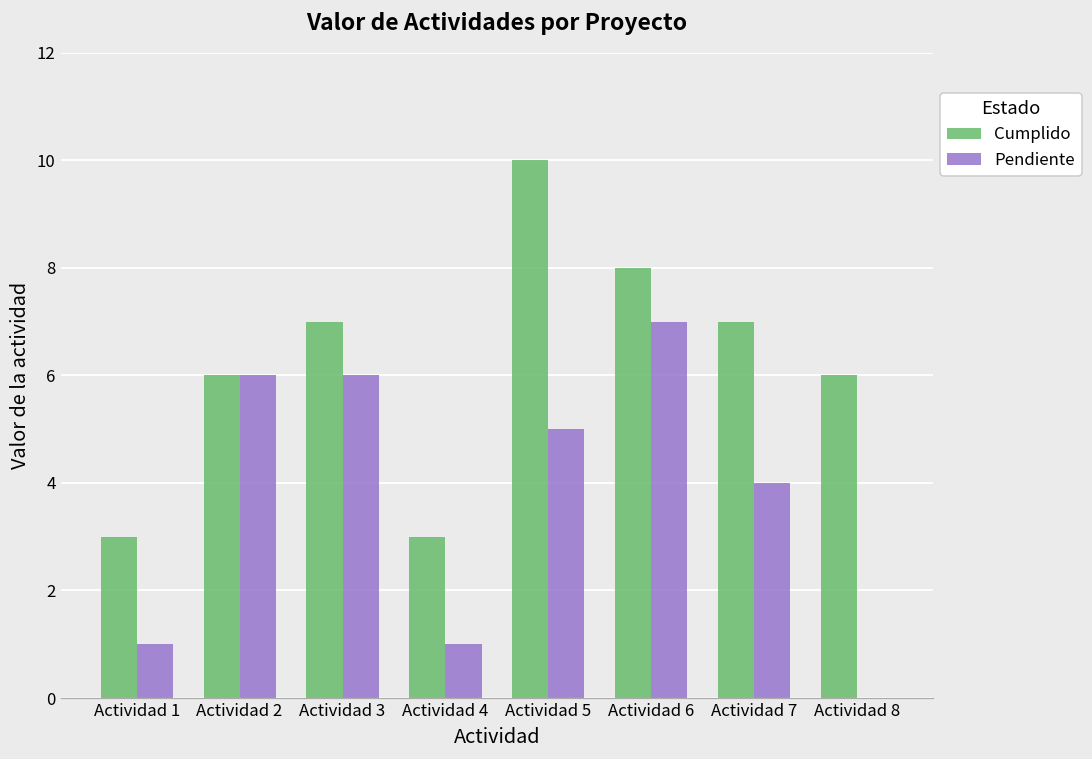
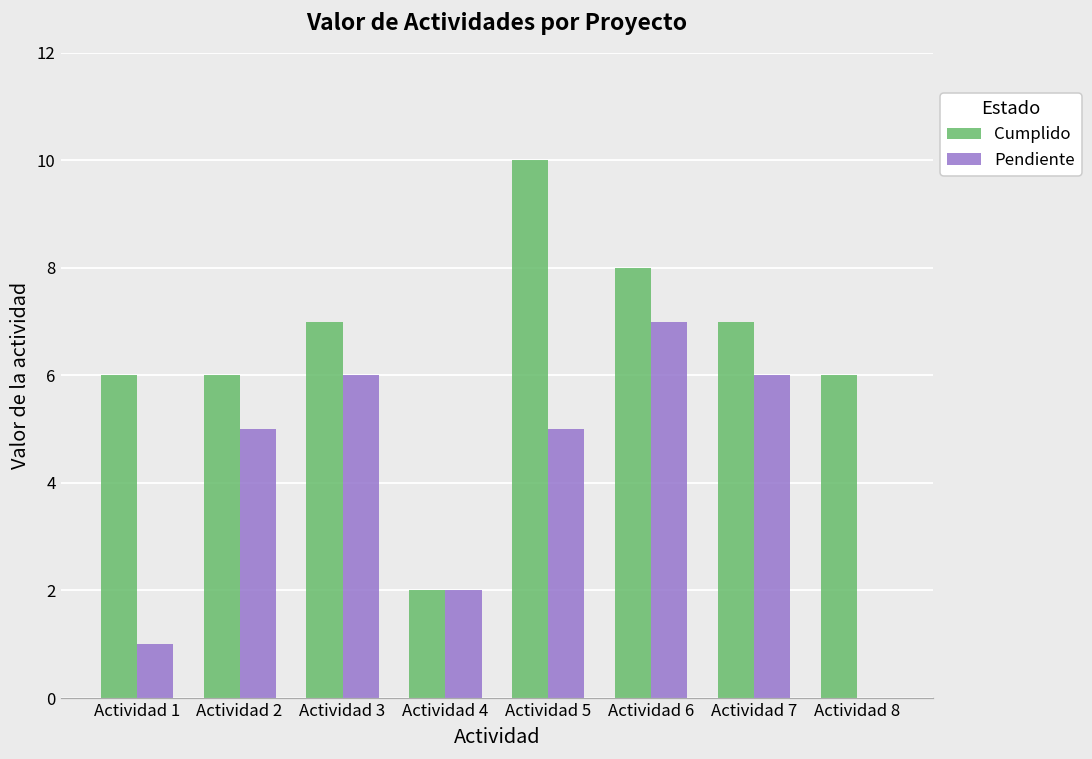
  {
    "Cumplido": {
-     "Actividad 1": 3,
+     "Actividad 1": 6,
      "Actividad 2": 6,
      "Actividad 3": 7,
-     "Actividad 4": 3,
+     "Actividad 4": 2,
      "Actividad 5": 10,
      "Actividad 6": 8,
      "Actividad 7": 7,
      "Actividad 8": 6
    },
    "Pendiente": {
      "Actividad 1": 1,
-     "Actividad 2": 6,
+     "Actividad 2": 5,
      "Actividad 3": 6,
-     "Actividad 4": 1,
+     "Actividad 4": 2,
      "Actividad 5": 5,
      "Actividad 6": 7,
-     "Actividad 7": 4,
+     "Actividad 7": 6,
      "Actividad 8": 0
    }
  }
